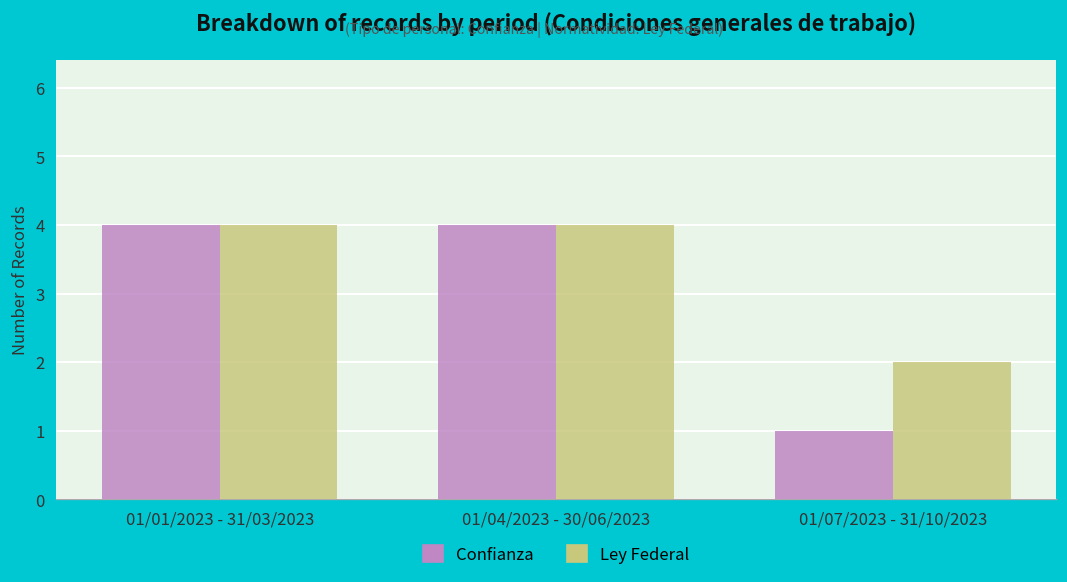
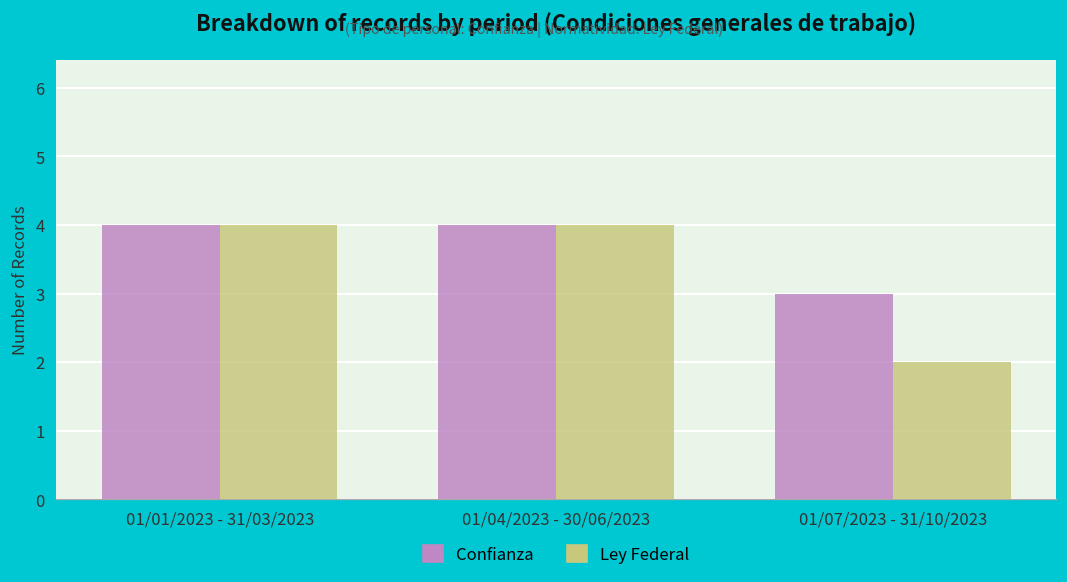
  {
    "Confianza": {
      "01/01/2023 - 31/03/2023": 4,
      "01/04/2023 - 30/06/2023": 4,
-     "01/07/2023 - 31/10/2023": 1
+     "01/07/2023 - 31/10/2023": 3
    },
    "Ley Federal": {
      "01/01/2023 - 31/03/2023": 4,
      "01/04/2023 - 30/06/2023": 4,
      "01/07/2023 - 31/10/2023": 2
    }
  }
